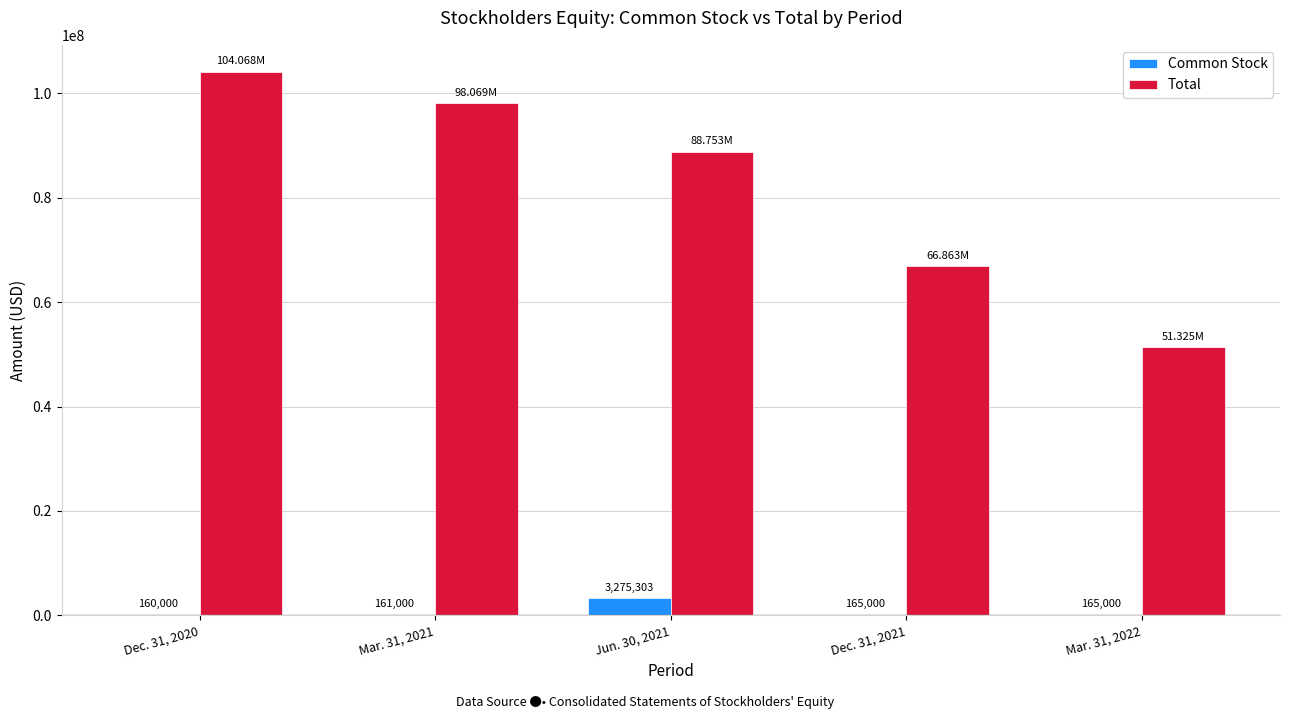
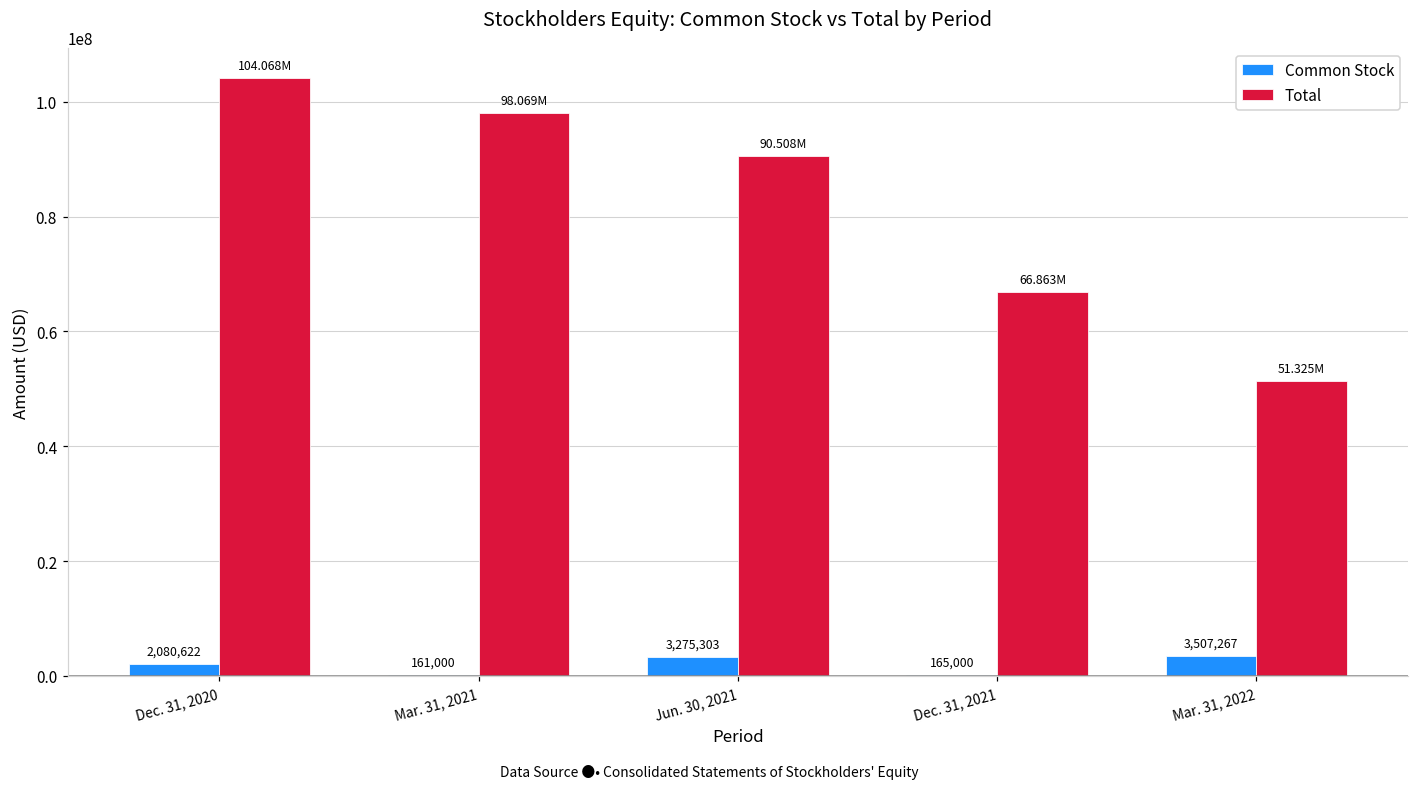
  {
    "Common Stock": {
-     "Dec. 31, 2020": "160,000",
+     "Dec. 31, 2020": "2,080,622",
      "Mar. 31, 2021": "161,000",
      "Jun. 30, 2021": "3,275,303",
      "Dec. 31, 2021": "165,000",
-     "Mar. 31, 2022": "165,000"
+     "Mar. 31, 2022": "3,507,267"
    },
    "Total": {
      "Dec. 31, 2020": "104.068M",
      "Mar. 31, 2021": "98.069M",
-     "Jun. 30, 2021": "88.753M",
+     "Jun. 30, 2021": "90.508M",
      "Dec. 31, 2021": "66.863M",
      "Mar. 31, 2022": "51.325M"
    }
  }
